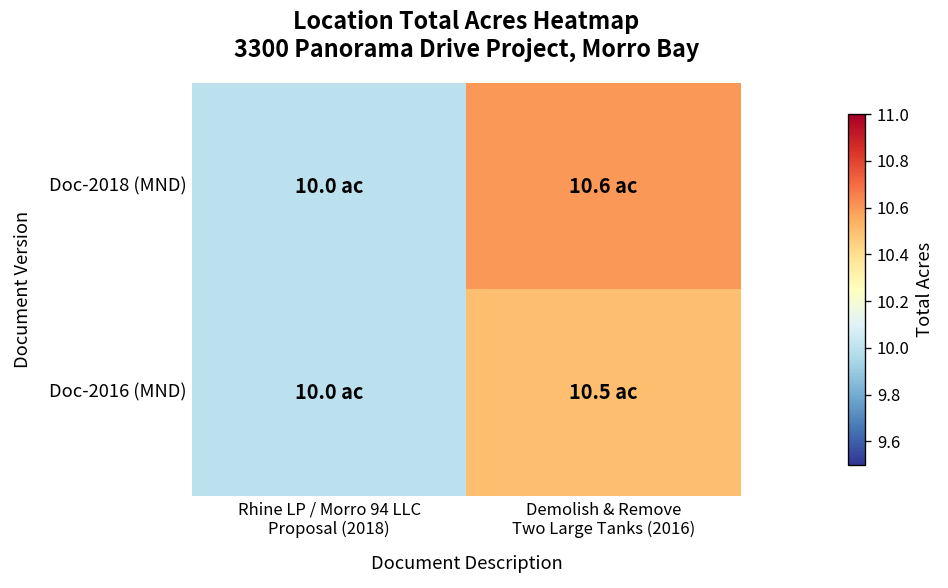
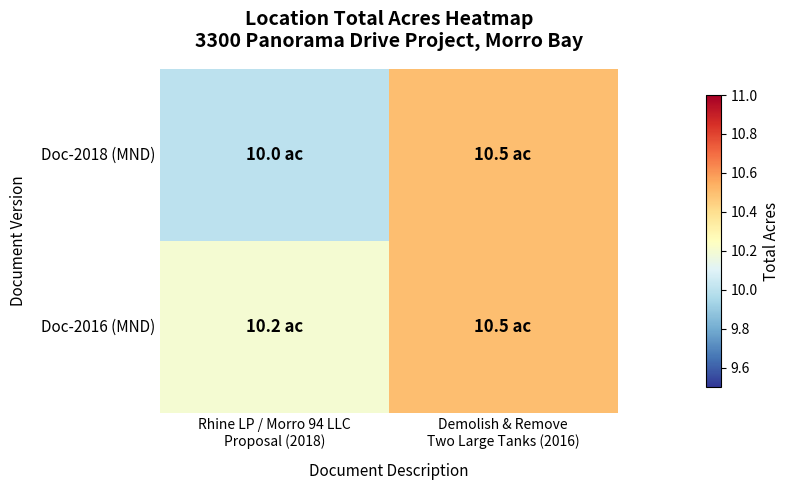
  {
    "Doc-2018 (MND)": {
      "Rhine LP / Morro 94 LLC Proposal (2018)": 10.0,
-     "Demolish & Remove Two Large Tanks (2016)": 10.6
+     "Demolish & Remove Two Large Tanks (2016)": 10.5
    },
    "Doc-2016 (MND)": {
-     "Rhine LP / Morro 94 LLC Proposal (2018)": 10.0,
+     "Rhine LP / Morro 94 LLC Proposal (2018)": 10.2,
      "Demolish & Remove Two Large Tanks (2016)": 10.5
    }
  }
